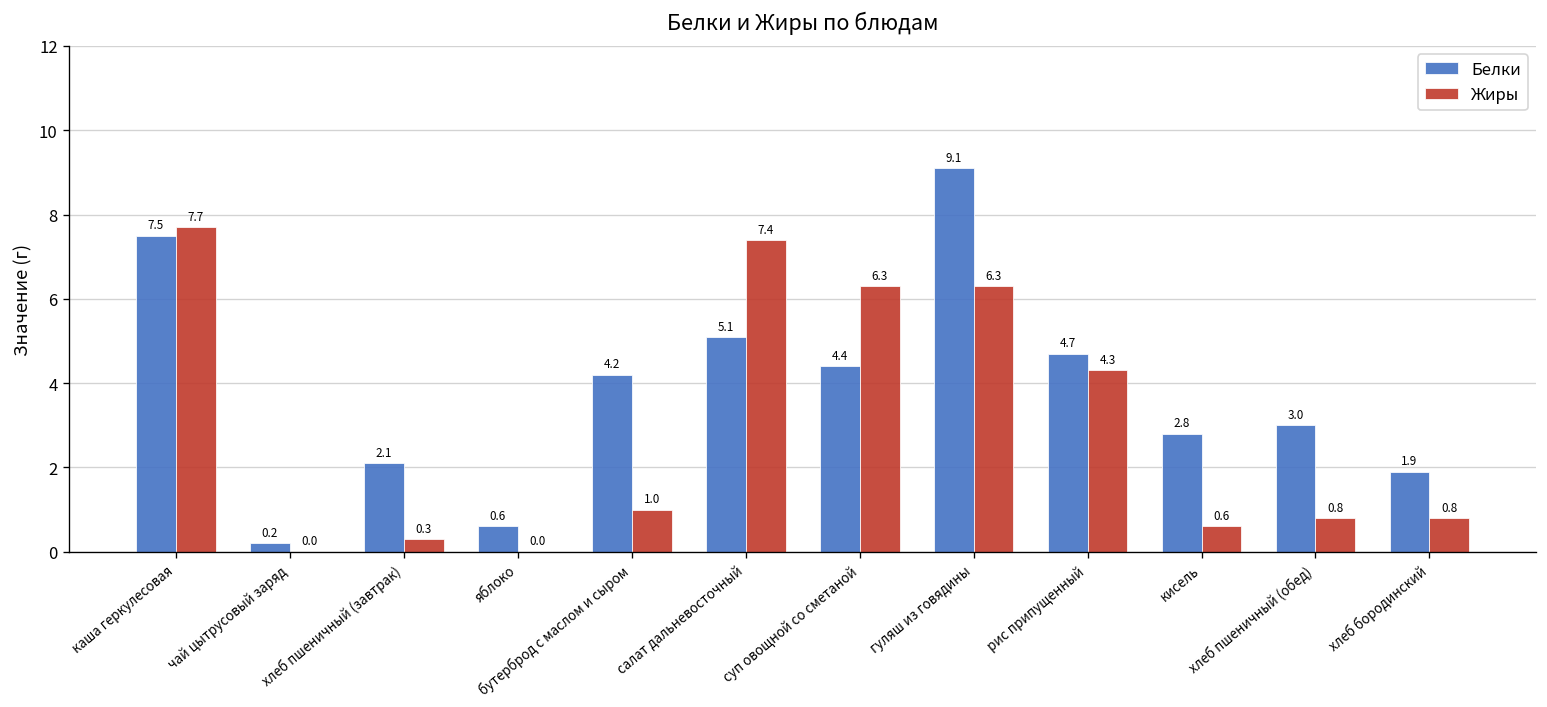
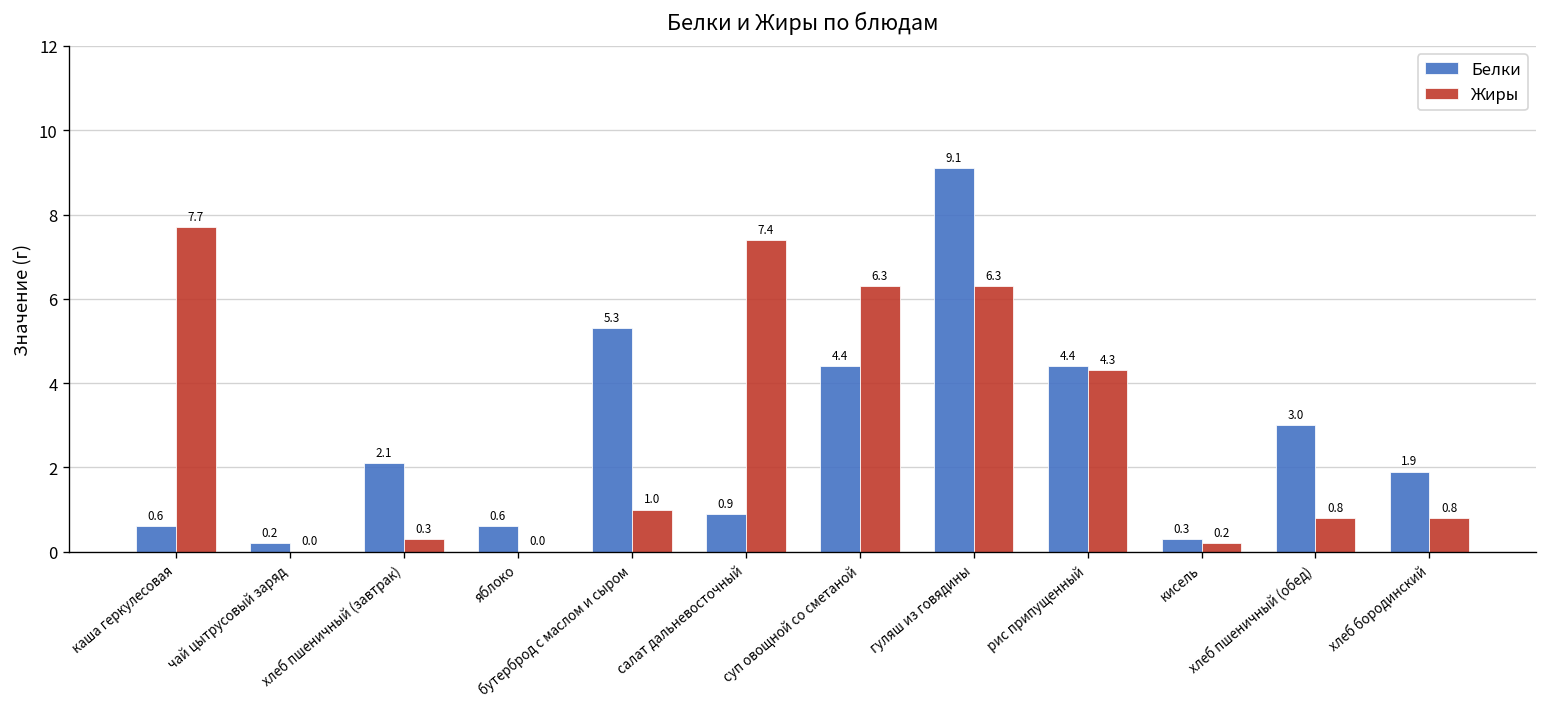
  {
    "Белки": {
-     "каша геркулесовая": 7.5,
+     "каша геркулесовая": 0.6,
      "чай цытрусовый заряд": 0.2,
      "хлеб пшеничный (завтрак)": 2.1,
      "яблоко": 0.6,
-     "бутерброд с маслом и сыром": 4.2,
-     "салат дальневосточный": 5.1,
+     "бутерброд с маслом и сыром": 5.3,
+     "салат дальневосточный": 0.9,
      "суп овощной со сметаной": 4.4,
      "гуляш из говядины": 9.1,
-     "рис припущенный": 4.7,
-     "кисель": 2.8,
+     "рис припущенный": 4.4,
+     "кисель": 0.3,
      "хлеб пшеничный (обед)": 3.0,
      "хлеб бородинский": 1.9
    },
    "Жиры": {
      "каша геркулесовая": 7.7,
      "чай цытрусовый заряд": 0.0,
      "хлеб пшеничный (завтрак)": 0.3,
      "яблоко": 0.0,
      "бутерброд с маслом и сыром": 1.0,
      "салат дальневосточный": 7.4,
      "суп овощной со сметаной": 6.3,
      "гуляш из говядины": 6.3,
      "рис припущенный": 4.3,
-     "кисель": 0.6,
+     "кисель": 0.2,
      "хлеб пшеничный (обед)": 0.8,
      "хлеб бородинский": 0.8
    }
  }
